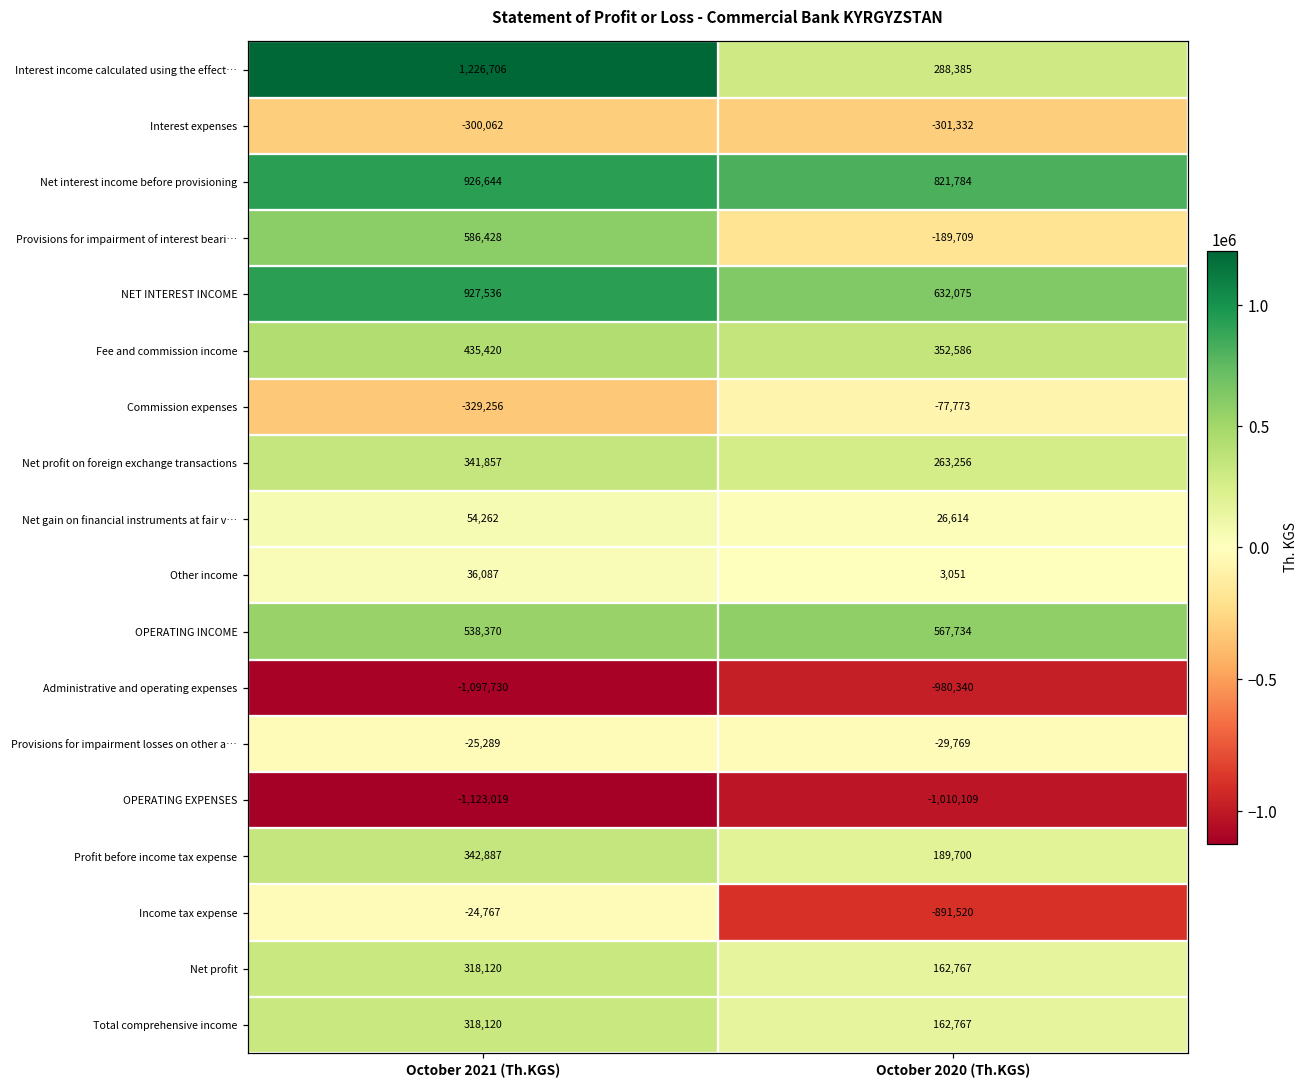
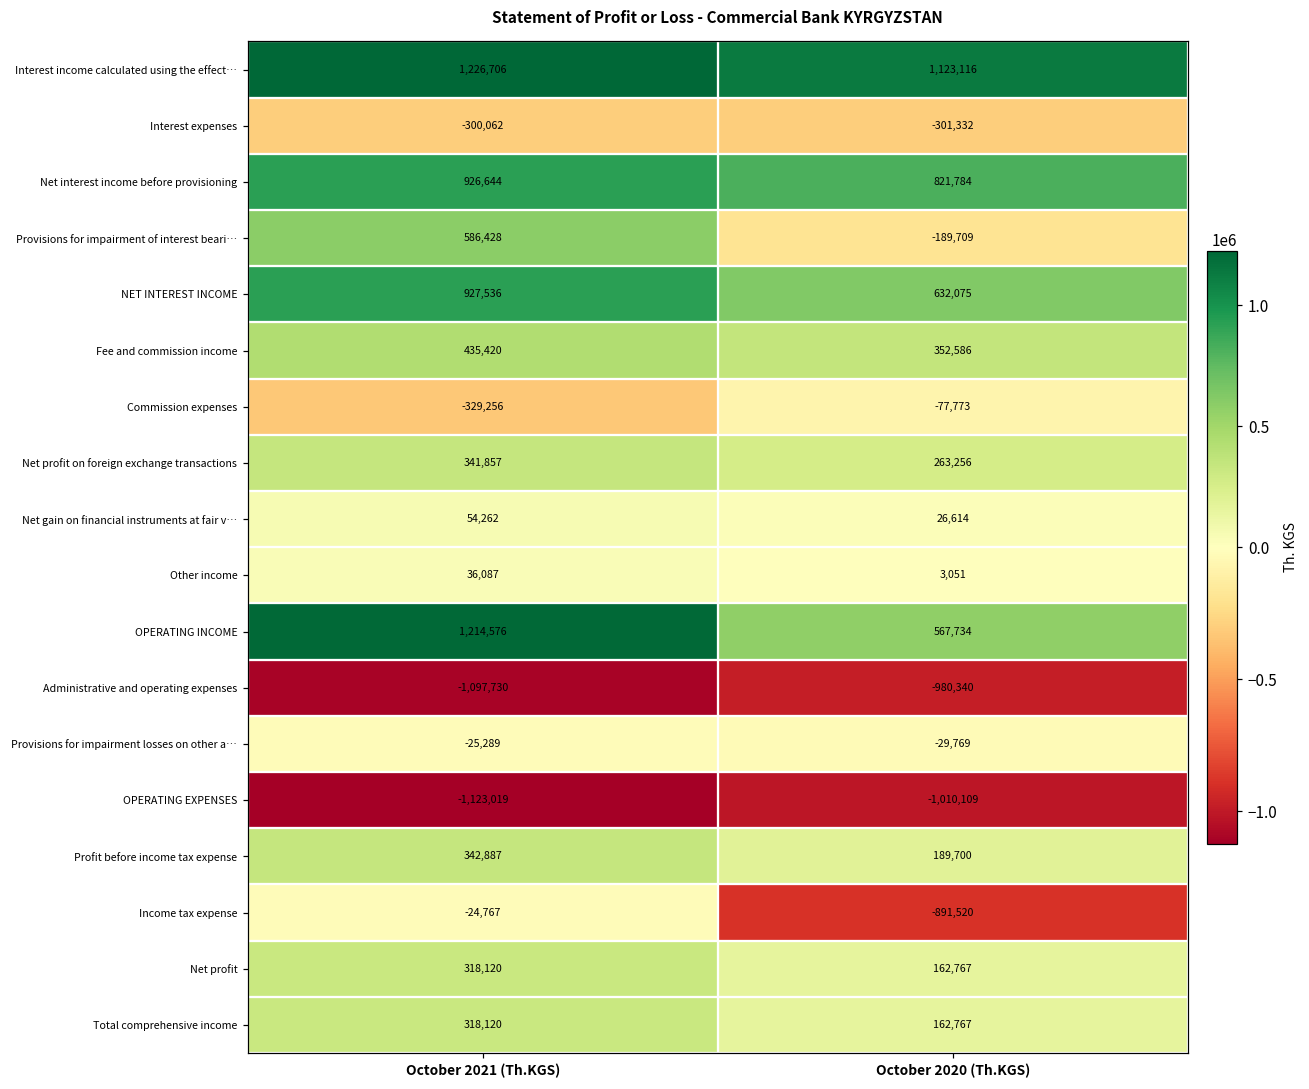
  {
    "Interest income calculated using the effect…": {
      "October 2021 (Th.KGS)": "1,226,706",
-     "October 2020 (Th.KGS)": "288,385"
+     "October 2020 (Th.KGS)": "1,123,116"
    },
    "Interest expenses": {
      "October 2021 (Th.KGS)": "-300,062",
      "October 2020 (Th.KGS)": "-301,332"
    },
    "Net interest income before provisioning": {
      "October 2021 (Th.KGS)": "926,644",
      "October 2020 (Th.KGS)": "821,784"
    },
    "Provisions for impairment of interest beari…": {
      "October 2021 (Th.KGS)": "586,428",
      "October 2020 (Th.KGS)": "-189,709"
    },
    "NET INTEREST INCOME": {
      "October 2021 (Th.KGS)": "927,536",
      "October 2020 (Th.KGS)": "632,075"
    },
    "Fee and commission income": {
      "October 2021 (Th.KGS)": "435,420",
      "October 2020 (Th.KGS)": "352,586"
    },
    "Commission expenses": {
      "October 2021 (Th.KGS)": "-329,256",
      "October 2020 (Th.KGS)": "-77,773"
    },
    "Net profit on foreign exchange transactions": {
      "October 2021 (Th.KGS)": "341,857",
      "October 2020 (Th.KGS)": "263,256"
    },
    "Net gain on financial instruments at fair v…": {
      "October 2021 (Th.KGS)": "54,262",
      "October 2020 (Th.KGS)": "26,614"
    },
    "Other income": {
      "October 2021 (Th.KGS)": "36,087",
      "October 2020 (Th.KGS)": "3,051"
    },
    "OPERATING INCOME": {
-     "October 2021 (Th.KGS)": "538,370",
+     "October 2021 (Th.KGS)": "1,214,576",
      "October 2020 (Th.KGS)": "567,734"
    },
    "Administrative and operating expenses": {
      "October 2021 (Th.KGS)": "-1,097,730",
      "October 2020 (Th.KGS)": "-980,340"
    },
    "Provisions for impairment losses on other a…": {
      "October 2021 (Th.KGS)": "-25,289",
      "October 2020 (Th.KGS)": "-29,769"
    },
    "OPERATING EXPENSES": {
      "October 2021 (Th.KGS)": "-1,123,019",
      "October 2020 (Th.KGS)": "-1,010,109"
    },
    "Profit before income tax expense": {
      "October 2021 (Th.KGS)": "342,887",
      "October 2020 (Th.KGS)": "189,700"
    },
    "Income tax expense": {
      "October 2021 (Th.KGS)": "-24,767",
      "October 2020 (Th.KGS)": "-891,520"
    },
    "Net profit": {
      "October 2021 (Th.KGS)": "318,120",
      "October 2020 (Th.KGS)": "162,767"
    },
    "Total comprehensive income": {
      "October 2021 (Th.KGS)": "318,120",
      "October 2020 (Th.KGS)": "162,767"
    }
  }
